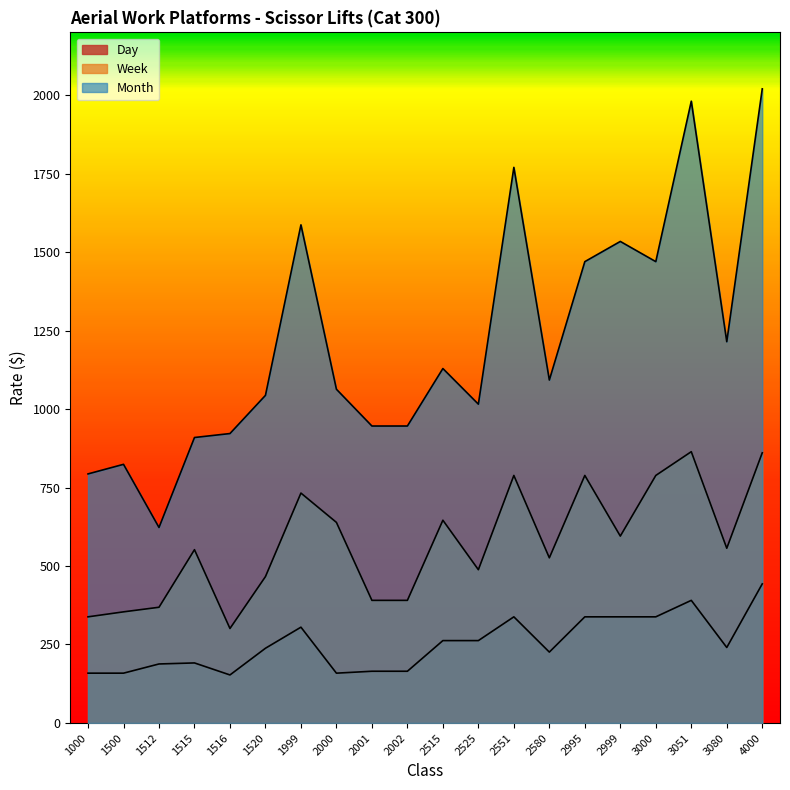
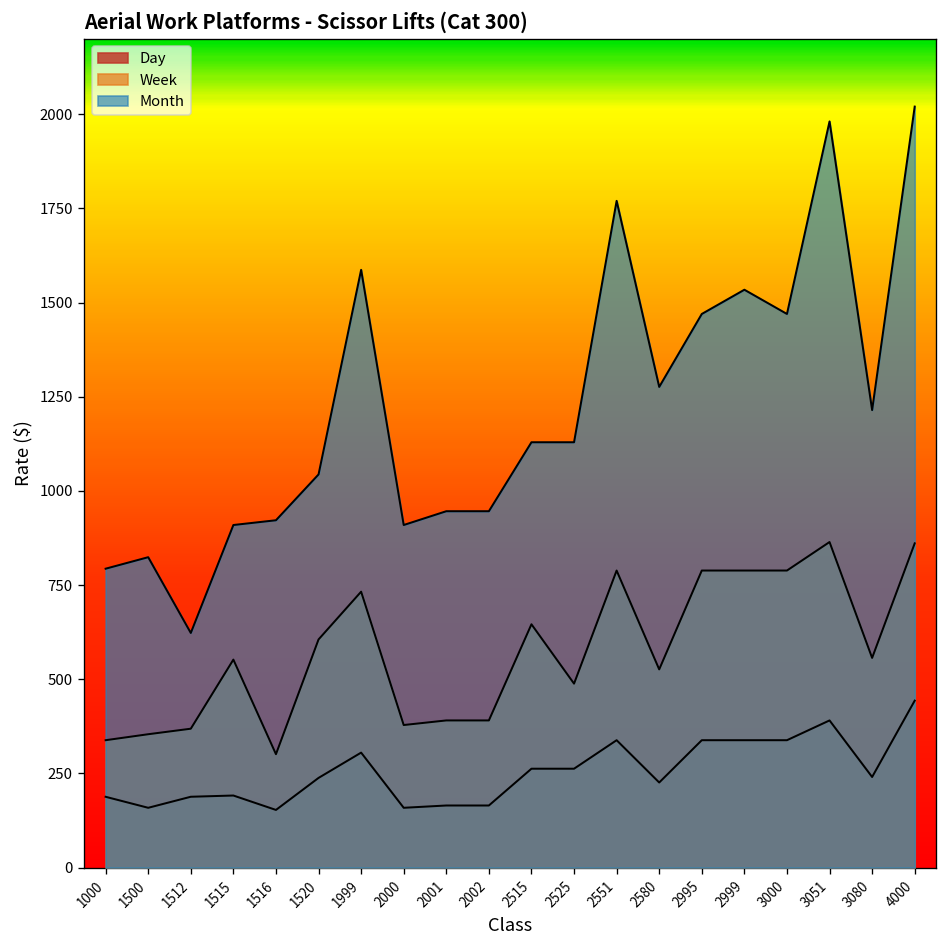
  {
    "Day": {
-     "1000": 160,
+     "1000": 190,
      "1500": 160,
      "1512": 190,
      "1515": 190,
      "1516": 150,
      "1520": 240,
      "1999": 310,
      "2000": 160,
      "2001": 160,
      "2002": 160,
      "2515": 260,
      "2525": 260,
      "2551": 340,
      "2580": 230,
      "2995": 340,
      "2999": 340,
      "3000": 340,
      "3051": 390,
      "3080": 240,
      "4000": 440
    },
    "Week": {
      "1000": 340,
      "1500": 350,
      "1512": 370,
      "1515": 550,
      "1516": 300,
-     "1520": 470,
+     "1520": 610,
      "1999": 730,
-     "2000": 640,
+     "2000": 380,
      "2001": 390,
      "2002": 390,
      "2515": 650,
      "2525": 490,
      "2551": 790,
      "2580": 530,
      "2995": 790,
-     "2999": 600,
+     "2999": 790,
      "3000": 790,
      "3051": 860,
      "3080": 560,
      "4000": 860
    },
    "Month": {
      "1000": 790,
      "1500": 820,
      "1512": 620,
      "1515": 910,
      "1516": 920,
      "1520": 1040,
      "1999": 1590,
-     "2000": 1060,
+     "2000": 910,
      "2001": 950,
      "2002": 950,
      "2515": 1130,
-     "2525": 1020,
+     "2525": 1130,
      "2551": 1770,
-     "2580": 1090,
+     "2580": 1280,
      "2995": 1470,
      "2999": 1530,
      "3000": 1470,
      "3051": 1980,
      "3080": 1210,
      "4000": 2020
    }
  }
